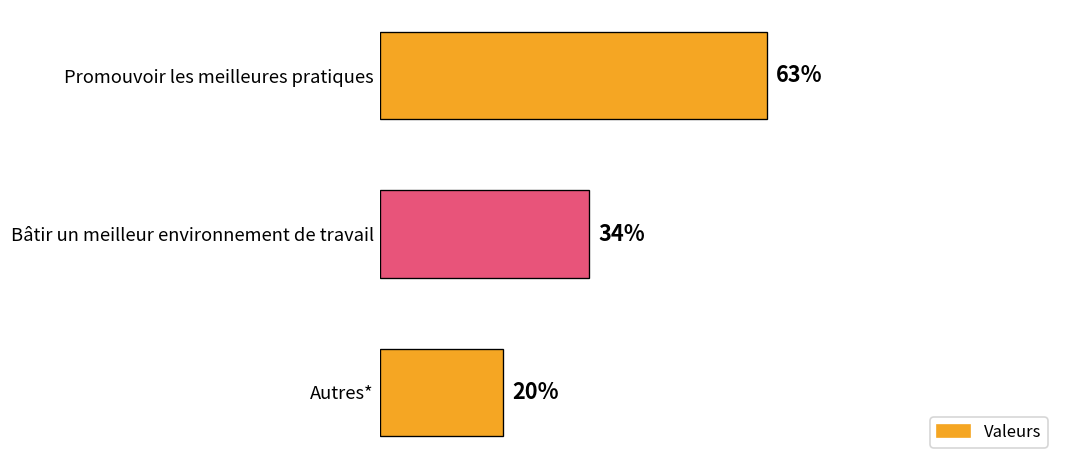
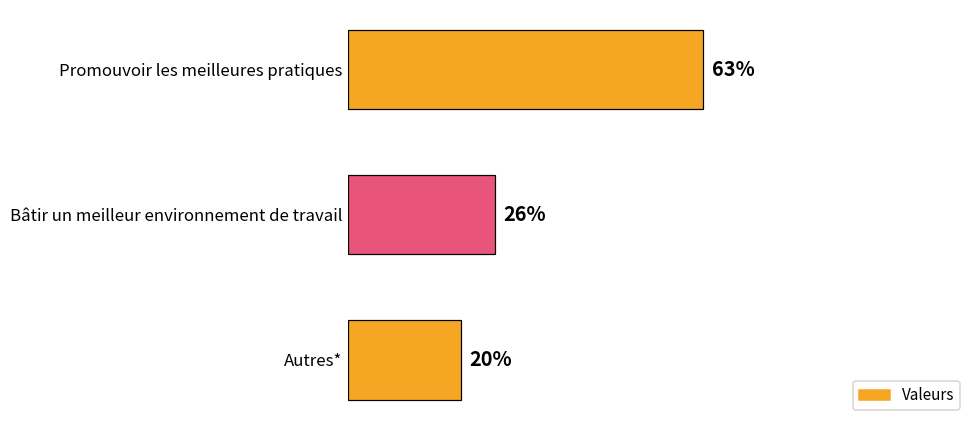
  {
    "Promouvoir les meilleures pratiques": "63%",
-   "Bâtir un meilleur environnement de travail": "34%",
+   "Bâtir un meilleur environnement de travail": "26%",
    "Autres*": "20%"
  }
